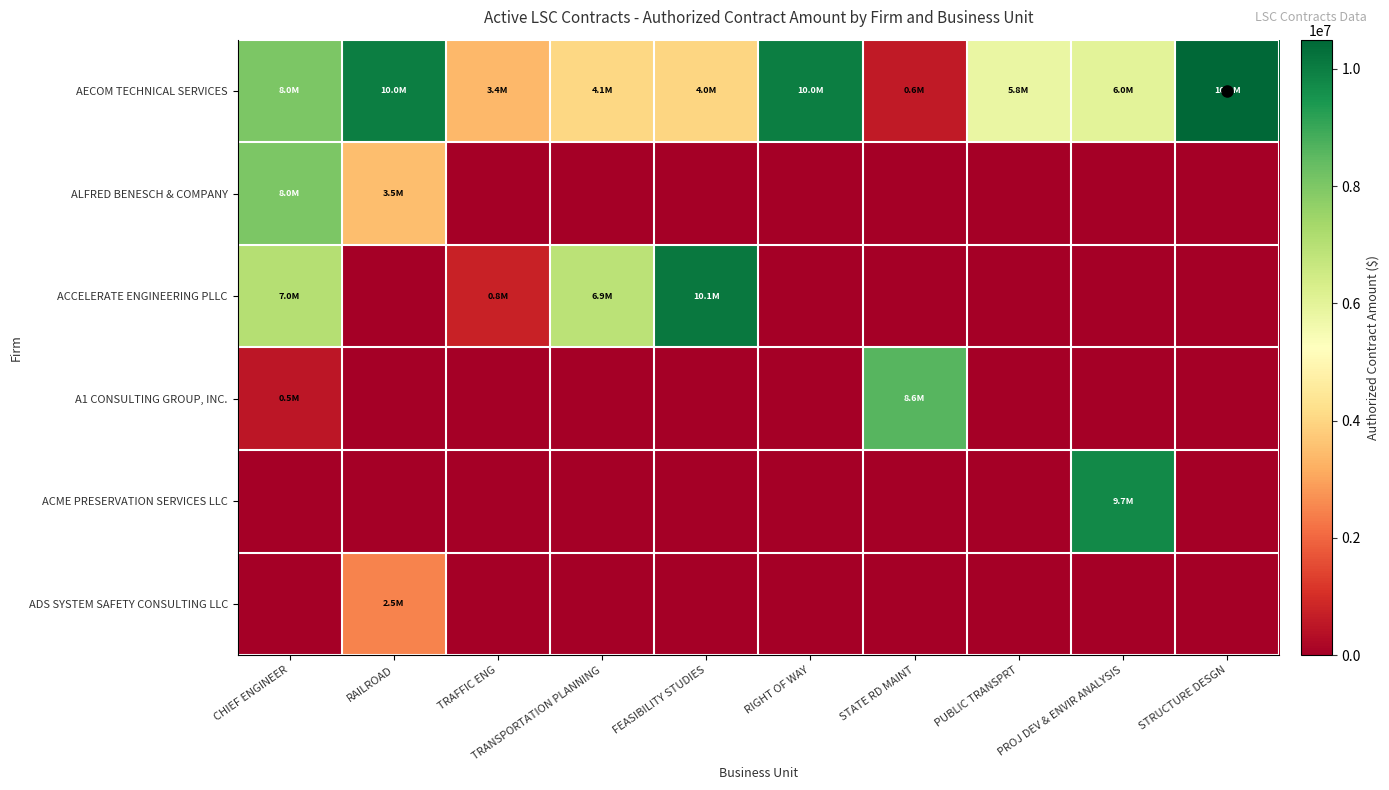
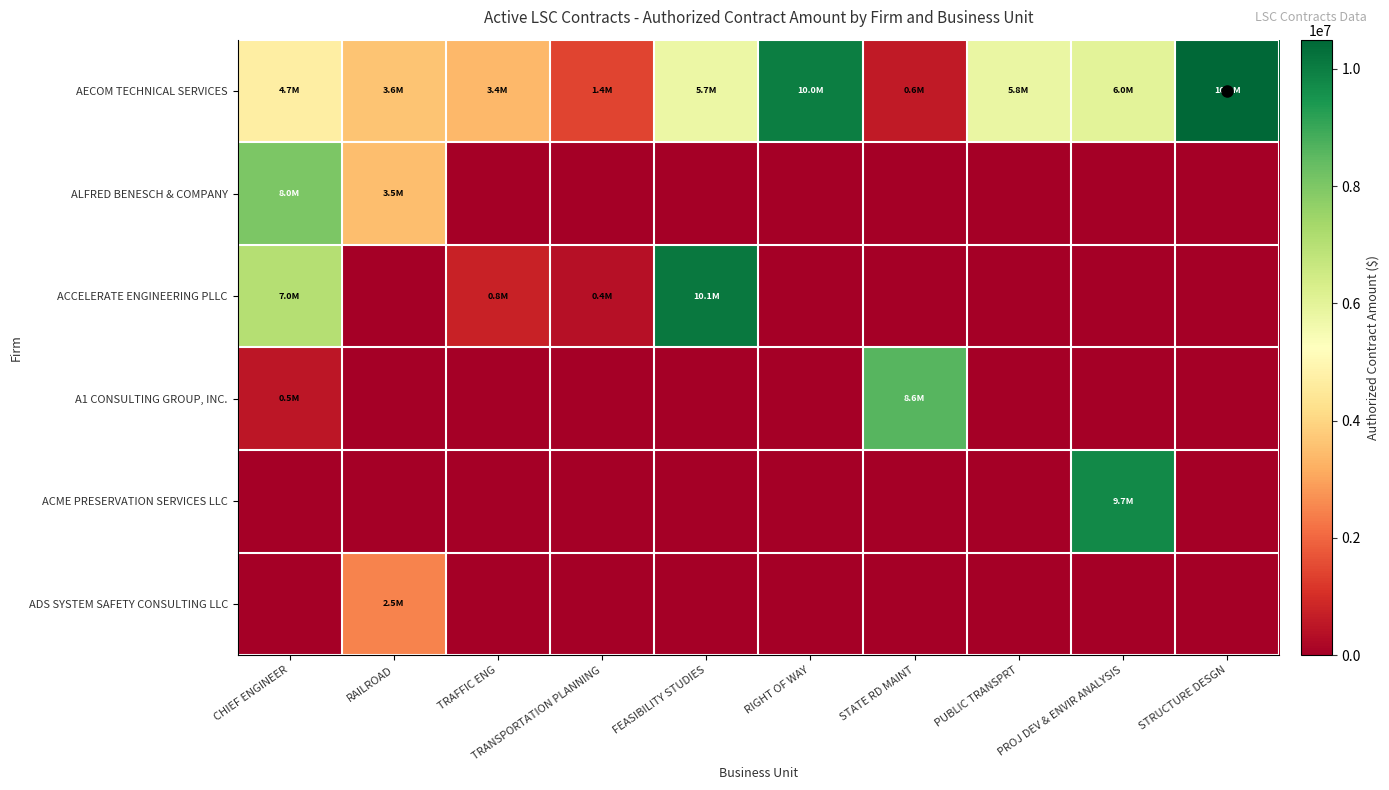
  {
    "AECOM TECHNICAL SERVICES": {
-     "CHIEF ENGINEER": "8.0M",
-     "RAILROAD": "10.0M",
+     "CHIEF ENGINEER": "4.7M",
+     "RAILROAD": "3.6M",
      "TRAFFIC ENG": "3.4M",
-     "TRANSPORTATION PLANNING": "4.1M",
-     "FEASIBILITY STUDIES": "4.0M",
+     "TRANSPORTATION PLANNING": "1.4M",
+     "FEASIBILITY STUDIES": "5.7M",
      "RIGHT OF WAY": "10.0M",
      "STATE RD MAINT": "0.6M",
      "PUBLIC TRANSPRT": "5.8M",
      "PROJ DEV & ENVIR ANALYSIS": "6.0M"
    },
    "ALFRED BENESCH & COMPANY": {
      "CHIEF ENGINEER": "8.0M",
      "RAILROAD": "3.5M"
    },
    "ACCELERATE ENGINEERING PLLC": {
      "CHIEF ENGINEER": "7.0M",
      "TRAFFIC ENG": "0.8M",
-     "TRANSPORTATION PLANNING": "6.9M",
+     "TRANSPORTATION PLANNING": "0.4M",
      "FEASIBILITY STUDIES": "10.1M"
    },
    "A1 CONSULTING GROUP, INC.": {
      "CHIEF ENGINEER": "0.5M",
      "STATE RD MAINT": "8.6M"
    },
    "ACME PRESERVATION SERVICES LLC": {
      "PROJ DEV & ENVIR ANALYSIS": "9.7M"
    },
    "ADS SYSTEM SAFETY CONSULTING LLC": {
      "RAILROAD": "2.5M"
    }
  }
